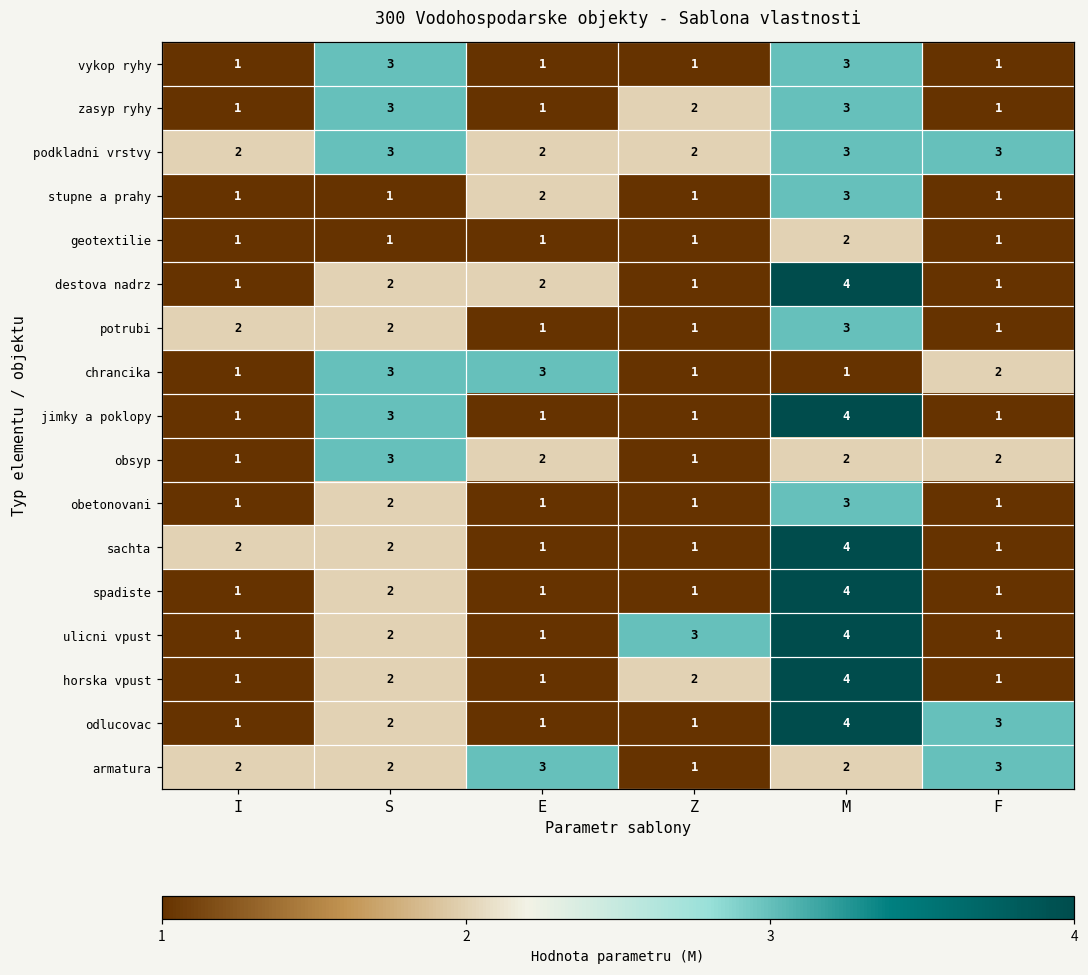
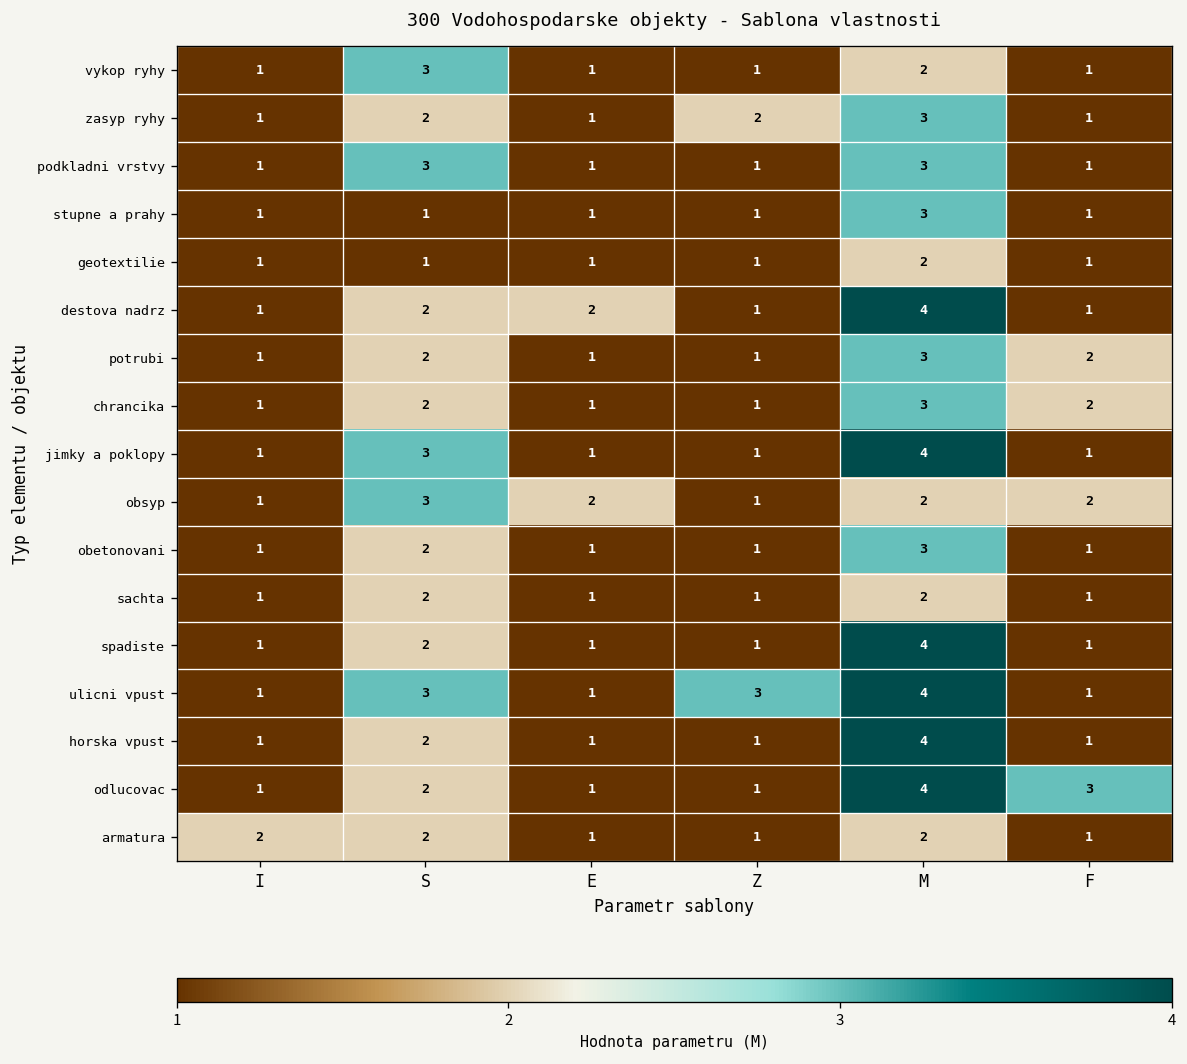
  {
    "vykop ryhy": {
      "I": 1,
      "S": 3,
      "E": 1,
      "Z": 1,
-     "M": 3,
+     "M": 2,
      "F": 1
    },
    "zasyp ryhy": {
      "I": 1,
-     "S": 3,
+     "S": 2,
      "E": 1,
      "Z": 2,
      "M": 3,
      "F": 1
    },
    "podkladni vrstvy": {
-     "I": 2,
+     "I": 1,
      "S": 3,
-     "E": 2,
-     "Z": 2,
+     "E": 1,
+     "Z": 1,
      "M": 3,
-     "F": 3
+     "F": 1
    },
    "stupne a prahy": {
      "I": 1,
      "S": 1,
-     "E": 2,
+     "E": 1,
      "Z": 1,
      "M": 3,
      "F": 1
    },
    "geotextilie": {
      "I": 1,
      "S": 1,
      "E": 1,
      "Z": 1,
      "M": 2,
      "F": 1
    },
    "destova nadrz": {
      "I": 1,
      "S": 2,
      "E": 2,
      "Z": 1,
      "M": 4,
      "F": 1
    },
    "potrubi": {
-     "I": 2,
+     "I": 1,
      "S": 2,
      "E": 1,
      "Z": 1,
      "M": 3,
-     "F": 1
+     "F": 2
    },
    "chrancika": {
      "I": 1,
-     "S": 3,
-     "E": 3,
+     "S": 2,
+     "E": 1,
      "Z": 1,
-     "M": 1,
+     "M": 3,
      "F": 2
    },
    "jimky a poklopy": {
      "I": 1,
      "S": 3,
      "E": 1,
      "Z": 1,
      "M": 4,
      "F": 1
    },
    "obsyp": {
      "I": 1,
      "S": 3,
      "E": 2,
      "Z": 1,
      "M": 2,
      "F": 2
    },
    "obetonovani": {
      "I": 1,
      "S": 2,
      "E": 1,
      "Z": 1,
      "M": 3,
      "F": 1
    },
    "sachta": {
-     "I": 2,
+     "I": 1,
      "S": 2,
      "E": 1,
      "Z": 1,
-     "M": 4,
+     "M": 2,
      "F": 1
    },
    "spadiste": {
      "I": 1,
      "S": 2,
      "E": 1,
      "Z": 1,
      "M": 4,
      "F": 1
    },
    "ulicni vpust": {
      "I": 1,
-     "S": 2,
+     "S": 3,
      "E": 1,
      "Z": 3,
      "M": 4,
      "F": 1
    },
    "horska vpust": {
      "I": 1,
      "S": 2,
      "E": 1,
-     "Z": 2,
+     "Z": 1,
      "M": 4,
      "F": 1
    },
    "odlucovac": {
      "I": 1,
      "S": 2,
      "E": 1,
      "Z": 1,
      "M": 4,
      "F": 3
    },
    "armatura": {
      "I": 2,
      "S": 2,
-     "E": 3,
+     "E": 1,
      "Z": 1,
      "M": 2,
-     "F": 3
+     "F": 1
    }
  }
